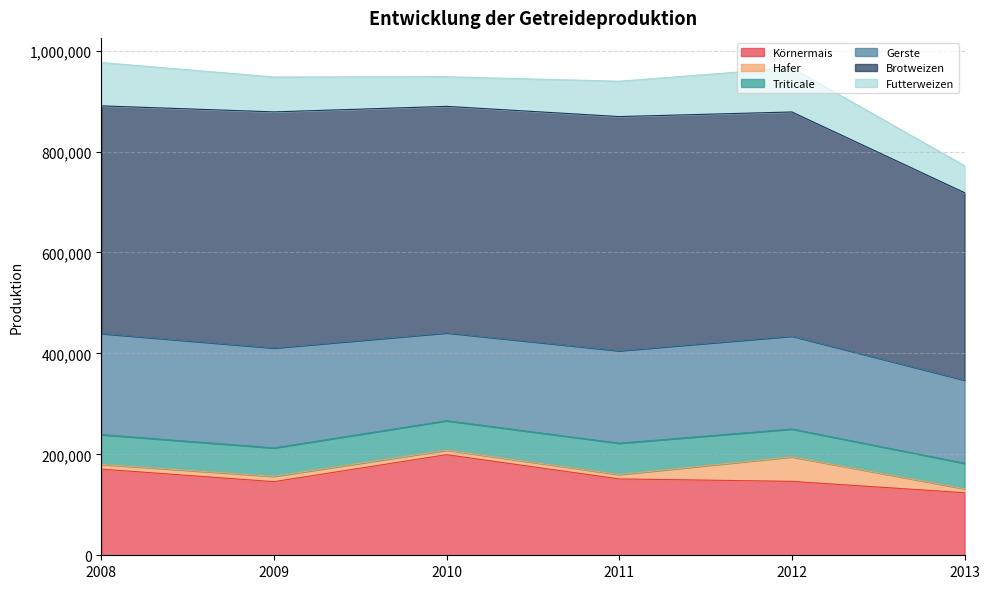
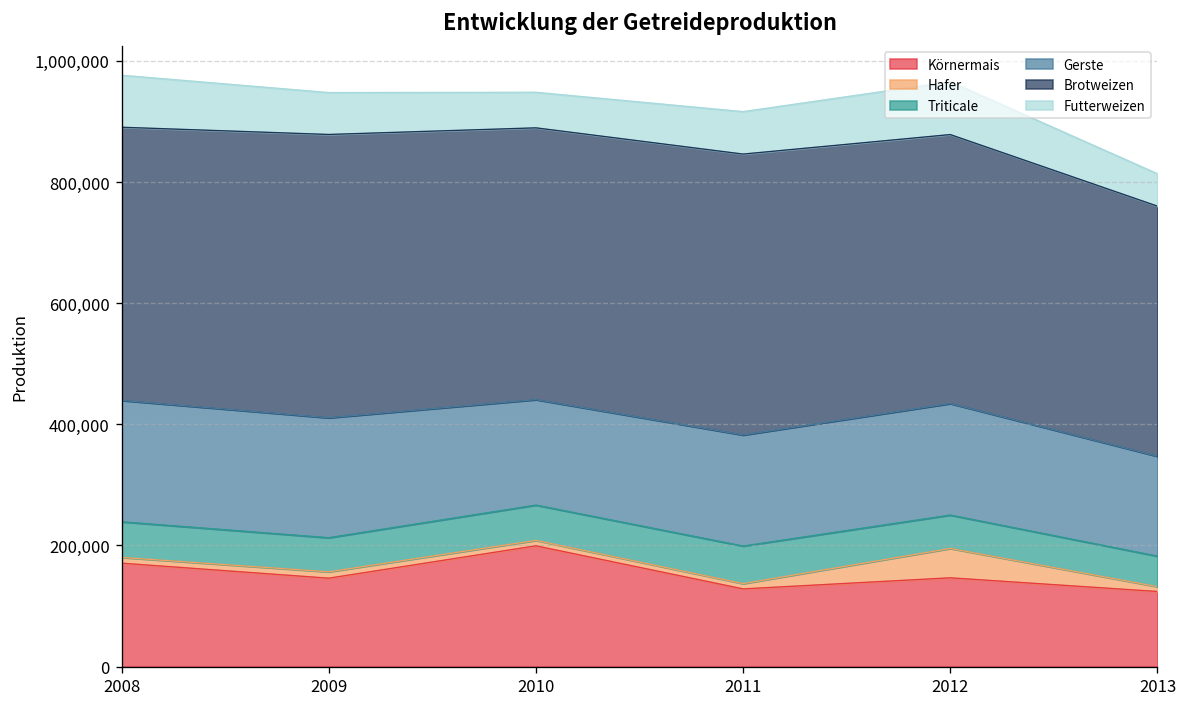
  {
    "Körnermais": {
      "2008": "170,000",
      "2009": "150,000",
      "2010": "200,000",
-     "2011": "150,000",
+     "2011": "130,000",
      "2012": "150,000",
      "2013": "120,000"
    },
    "Hafer": {
      "2008": "10,000",
      "2009": "10,000",
      "2010": "10,000",
      "2011": "10,000",
      "2012": "50,000",
      "2013": "10,000"
    },
    "Brotweizen": {
      "2008": "450,000",
      "2009": "470,000",
      "2010": "450,000",
      "2011": "460,000",
      "2012": "440,000",
-     "2013": "370,000"
+     "2013": "410,000"
    },
    "Futterweizen": {
      "2008": "90,000",
      "2009": "70,000",
      "2010": "60,000",
      "2011": "70,000",
      "2013": "50,000"
    }
  }
